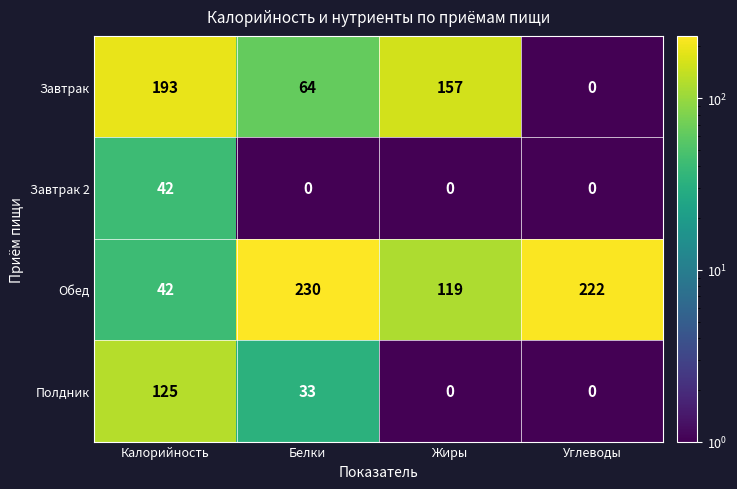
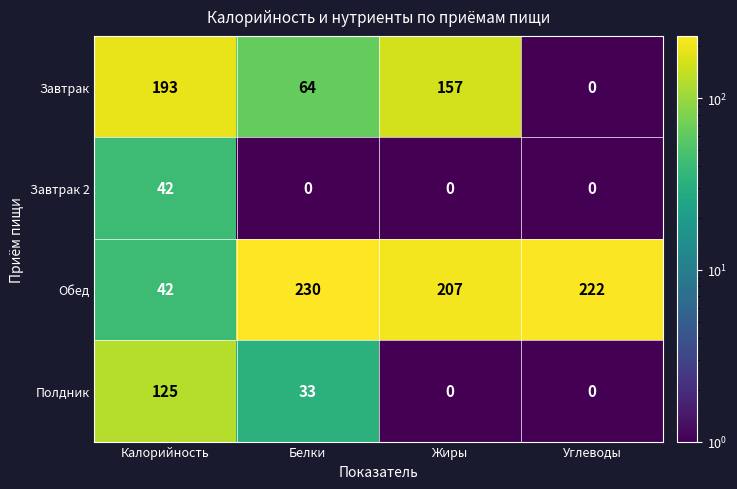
  {
    "Завтрак": {
      "Калорийность": 193,
      "Белки": 64,
      "Жиры": 157,
      "Углеводы": 0
    },
    "Завтрак 2": {
      "Калорийность": 42,
      "Белки": 0,
      "Жиры": 0,
      "Углеводы": 0
    },
    "Обед": {
      "Калорийность": 42,
      "Белки": 230,
-     "Жиры": 119,
+     "Жиры": 207,
      "Углеводы": 222
    },
    "Полдник": {
      "Калорийность": 125,
      "Белки": 33,
      "Жиры": 0,
      "Углеводы": 0
    }
  }
